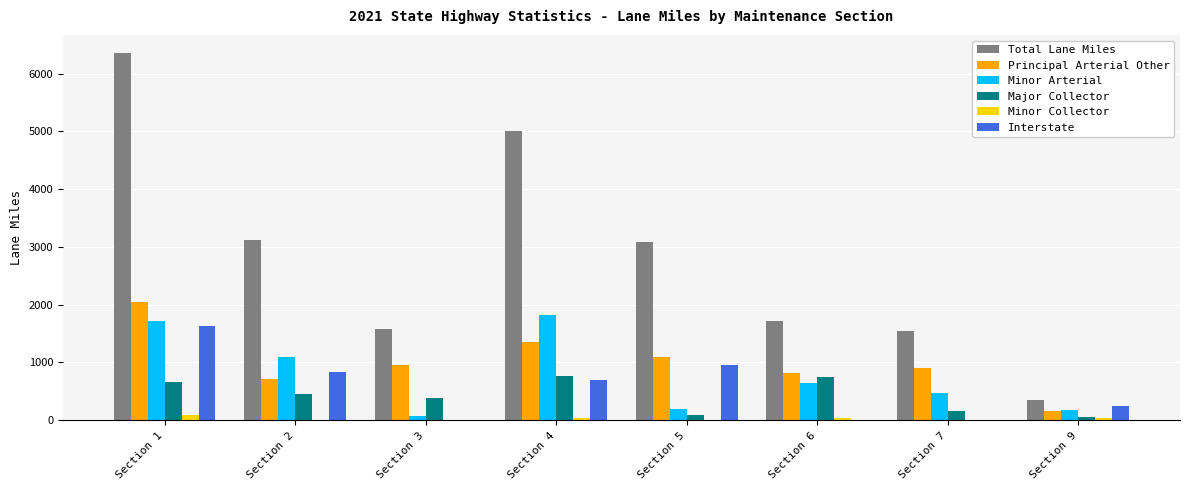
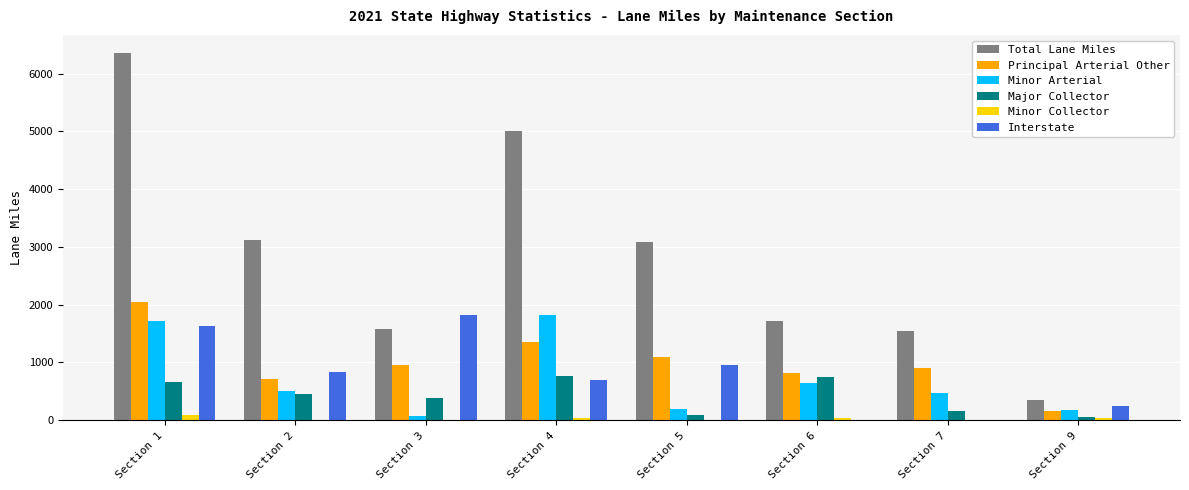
  {
    "Total Lane Miles": {
      "Section 1": 6300,
      "Section 2": 3100,
      "Section 3": 1600,
      "Section 4": 5000,
      "Section 5": 3100,
      "Section 6": 1700,
      "Section 7": 1500,
      "Section 9": 400
    },
    "Minor Arterial": {
      "Section 1": 1700,
-     "Section 2": 1100,
+     "Section 2": 500,
      "Section 3": 100,
      "Section 4": 1800,
      "Section 5": 200,
      "Section 6": 600,
      "Section 7": 500,
      "Section 9": 200
    },
    "Major Collector": {
      "Section 1": 700,
      "Section 2": 500,
      "Section 3": 400,
      "Section 4": 800,
      "Section 5": 100,
      "Section 6": 700,
      "Section 7": 200,
      "Section 9": 100
    },
    "Interstate": {
      "Section 1": 1600,
      "Section 2": 800,
-     "Section 3": 0,
+     "Section 3": 1800,
      "Section 4": 700,
      "Section 5": 1000,
      "Section 6": 0,
      "Section 7": 0,
      "Section 9": 300
    }
  }
